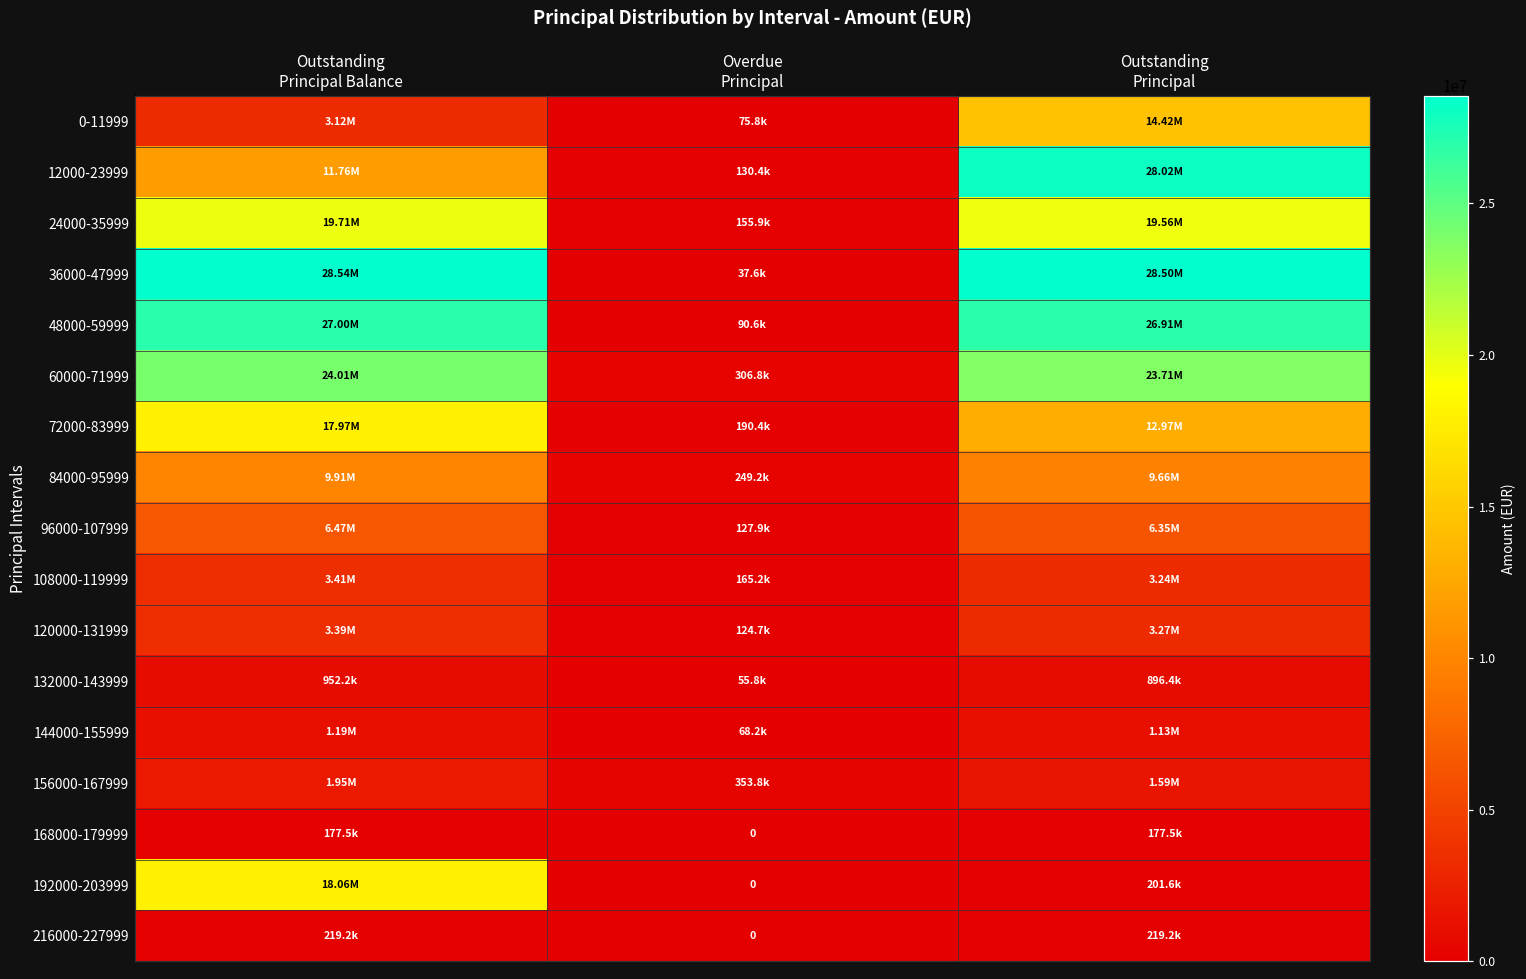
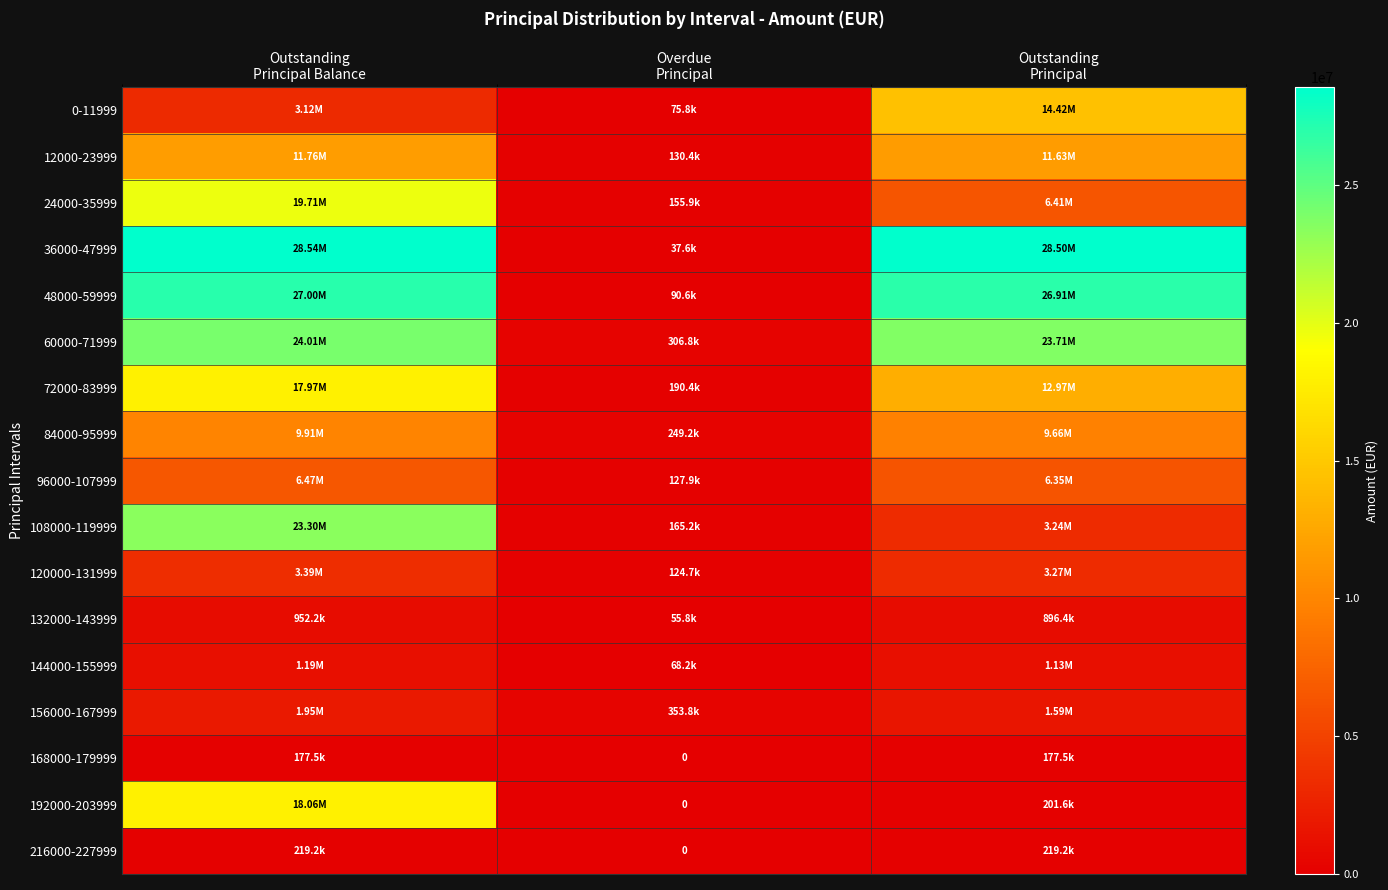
  {
    "0-11999": {
      "Outstanding Principal Balance": "3.12M",
      "Overdue Principal": "75.8k",
      "Outstanding Principal": "14.42M"
    },
    "12000-23999": {
      "Outstanding Principal Balance": "11.76M",
      "Overdue Principal": "130.4k",
-     "Outstanding Principal": "28.02M"
+     "Outstanding Principal": "11.63M"
    },
    "24000-35999": {
      "Outstanding Principal Balance": "19.71M",
      "Overdue Principal": "155.9k",
-     "Outstanding Principal": "19.56M"
+     "Outstanding Principal": "6.41M"
    },
    "36000-47999": {
      "Outstanding Principal Balance": "28.54M",
      "Overdue Principal": "37.6k",
      "Outstanding Principal": "28.50M"
    },
    "48000-59999": {
      "Outstanding Principal Balance": "27.00M",
      "Overdue Principal": "90.6k",
      "Outstanding Principal": "26.91M"
    },
    "60000-71999": {
      "Outstanding Principal Balance": "24.01M",
      "Overdue Principal": "306.8k",
      "Outstanding Principal": "23.71M"
    },
    "72000-83999": {
      "Outstanding Principal Balance": "17.97M",
      "Overdue Principal": "190.4k",
      "Outstanding Principal": "12.97M"
    },
    "84000-95999": {
      "Outstanding Principal Balance": "9.91M",
      "Overdue Principal": "249.2k",
      "Outstanding Principal": "9.66M"
    },
    "96000-107999": {
      "Outstanding Principal Balance": "6.47M",
      "Overdue Principal": "127.9k",
      "Outstanding Principal": "6.35M"
    },
    "108000-119999": {
-     "Outstanding Principal Balance": "3.41M",
+     "Outstanding Principal Balance": "23.30M",
      "Overdue Principal": "165.2k",
      "Outstanding Principal": "3.24M"
    },
    "120000-131999": {
      "Outstanding Principal Balance": "3.39M",
      "Overdue Principal": "124.7k",
      "Outstanding Principal": "3.27M"
    },
    "132000-143999": {
      "Outstanding Principal Balance": "952.2k",
      "Overdue Principal": "55.8k",
      "Outstanding Principal": "896.4k"
    },
    "144000-155999": {
      "Outstanding Principal Balance": "1.19M",
      "Overdue Principal": "68.2k",
      "Outstanding Principal": "1.13M"
    },
    "156000-167999": {
      "Outstanding Principal Balance": "1.95M",
      "Overdue Principal": "353.8k",
      "Outstanding Principal": "1.59M"
    },
    "168000-179999": {
      "Outstanding Principal Balance": "177.5k",
      "Overdue Principal": "0",
      "Outstanding Principal": "177.5k"
    },
    "192000-203999": {
      "Outstanding Principal Balance": "18.06M",
      "Overdue Principal": "0",
      "Outstanding Principal": "201.6k"
    },
    "216000-227999": {
      "Outstanding Principal Balance": "219.2k",
      "Overdue Principal": "0",
      "Outstanding Principal": "219.2k"
    }
  }
